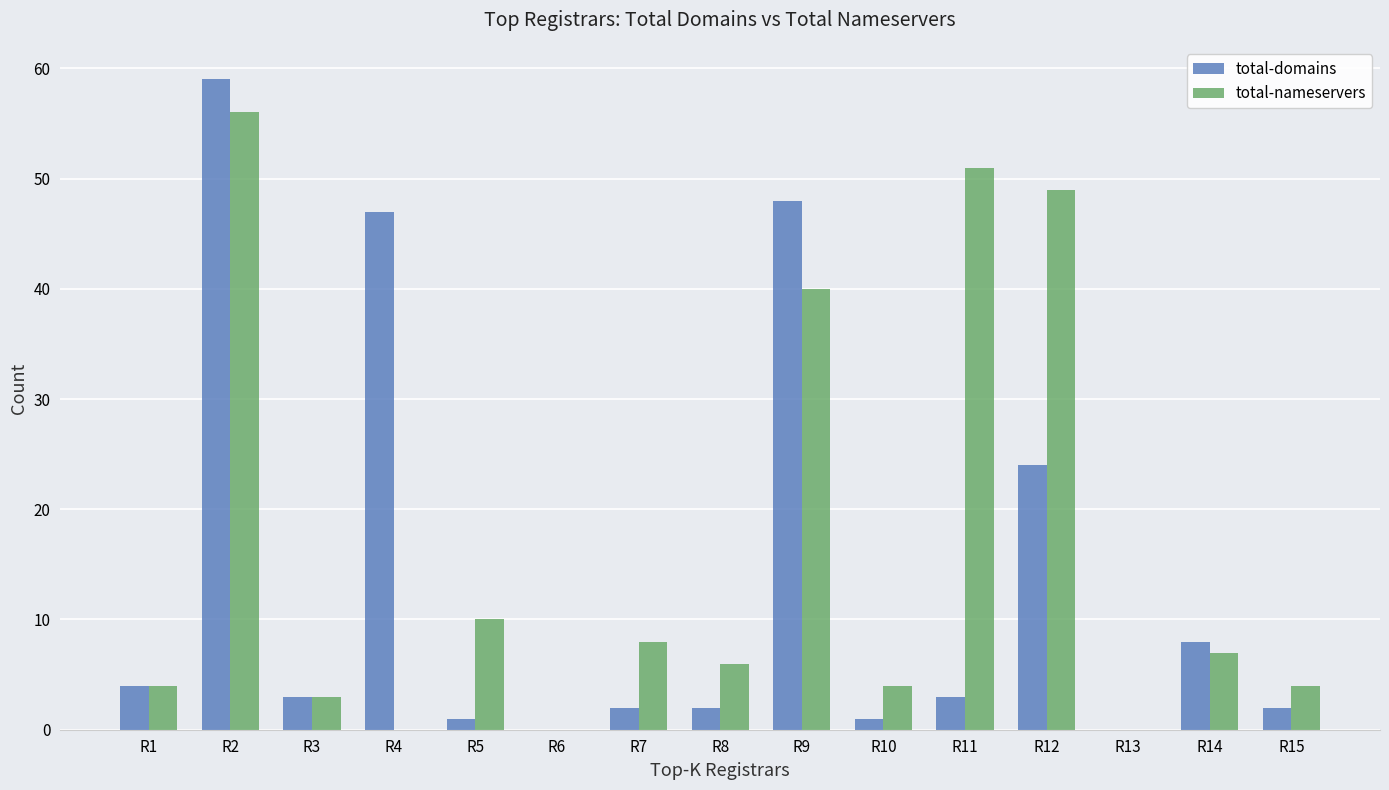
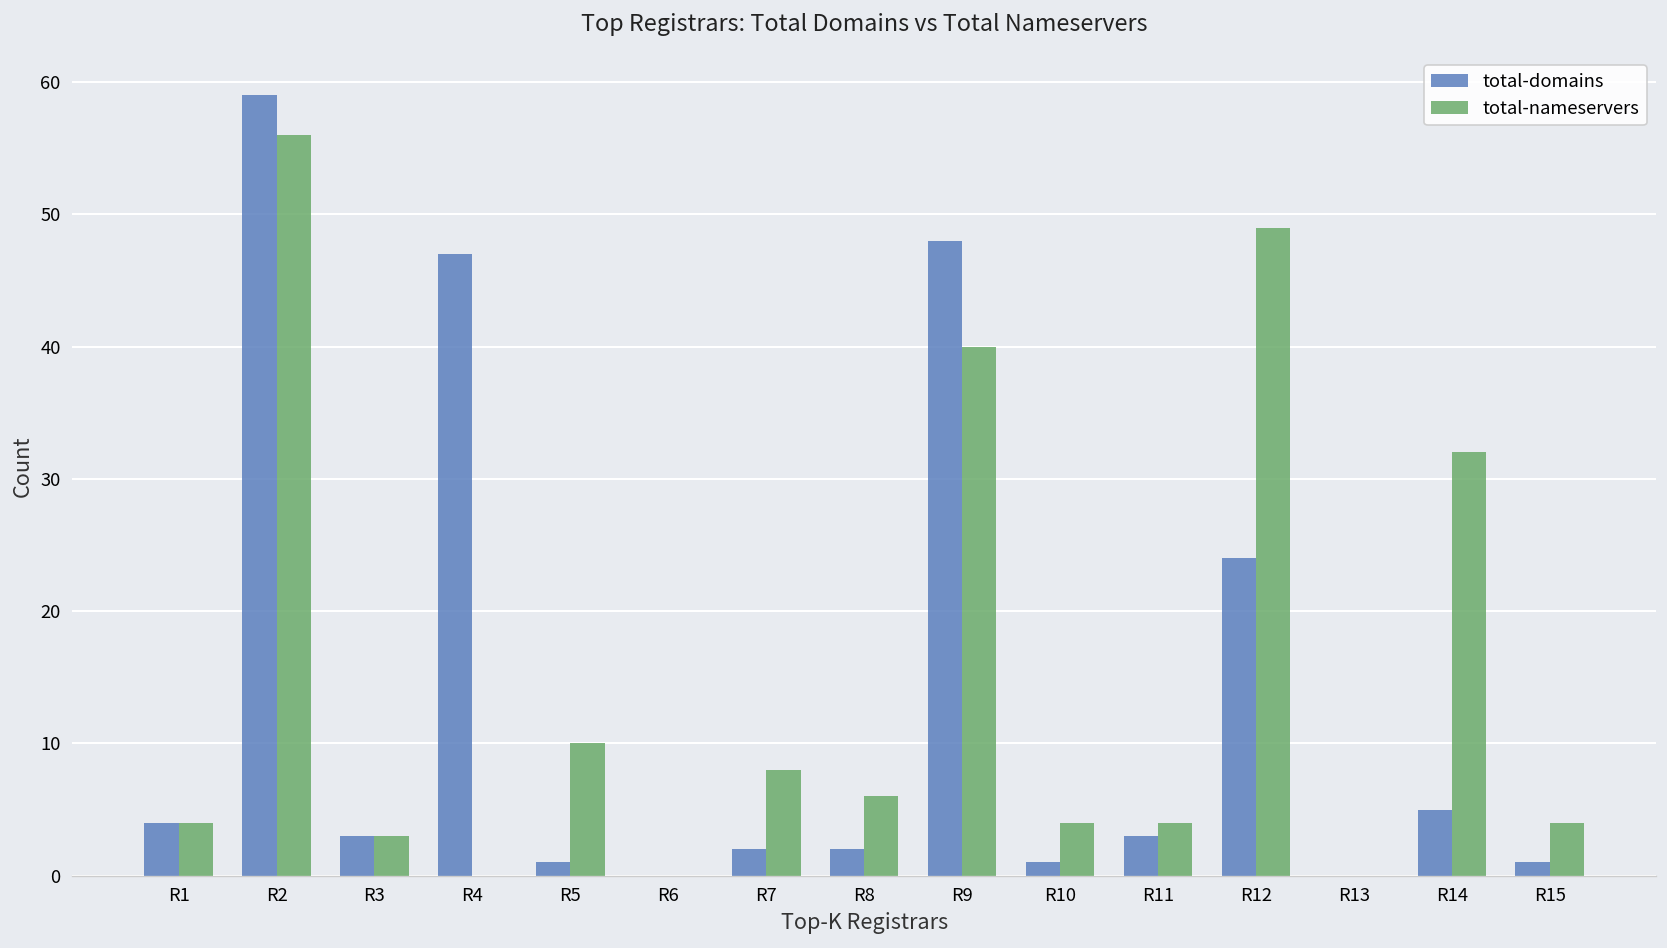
  {
    "total-domains": {
      "R1": 4,
      "R2": 59,
      "R3": 3,
      "R4": 47,
      "R5": 1,
      "R6": 0,
      "R7": 2,
      "R8": 2,
      "R9": 48,
      "R10": 1,
      "R11": 3,
      "R12": 24,
      "R13": 0,
-     "R14": 8,
-     "R15": 2
+     "R14": 5,
+     "R15": 1
    },
    "total-nameservers": {
      "R1": 4,
      "R2": 56,
      "R3": 3,
      "R4": 0,
      "R5": 10,
      "R6": 0,
      "R7": 8,
      "R8": 6,
      "R9": 40,
      "R10": 4,
-     "R11": 51,
+     "R11": 4,
      "R12": 49,
      "R13": 0,
-     "R14": 7,
+     "R14": 32,
      "R15": 4
    }
  }
